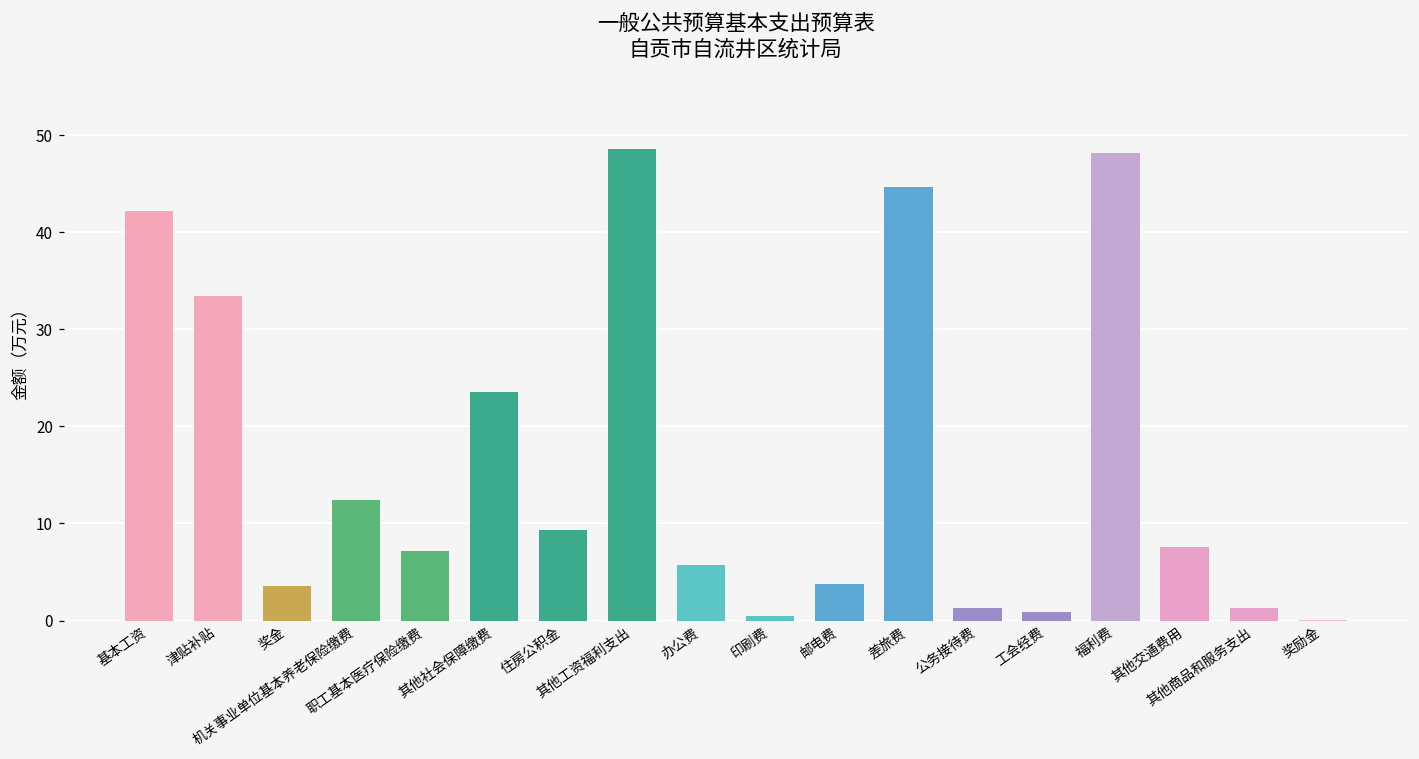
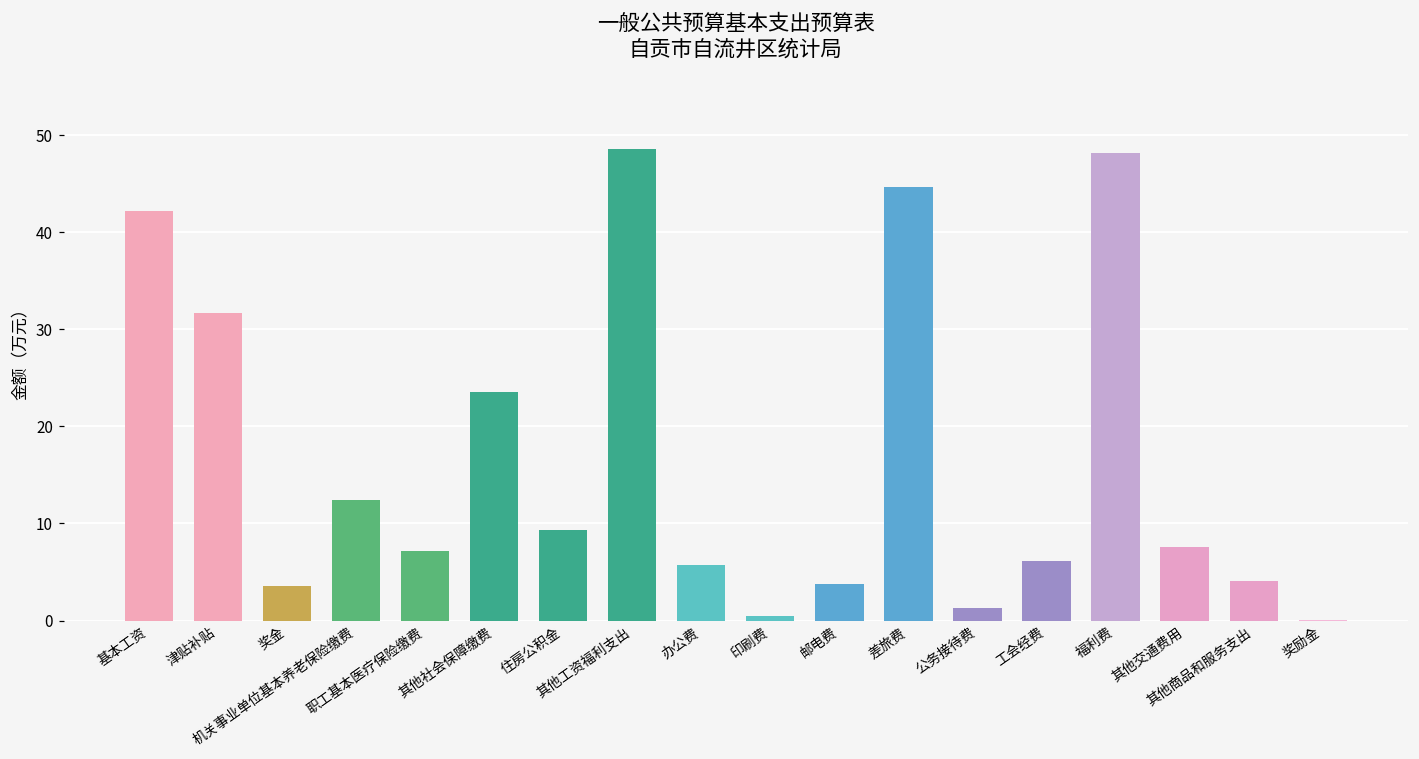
  {
    "基本工资": 42,
-   "津贴补贴": 33,
+   "津贴补贴": 32,
    "奖金": 4,
    "机关事业单位基本养老保险缴费": 12,
    "职工基本医疗保险缴费": 7,
    "其他社会保障缴费": 24,
    "住房公积金": 9,
    "其他工资福利支出": 49,
    "办公费": 6,
    "印刷费": 1,
    "邮电费": 4,
    "差旅费": 45,
    "公务接待费": 1,
-   "工会经费": 1,
+   "工会经费": 6,
    "福利费": 48,
    "其他交通费用": 8,
-   "其他商品和服务支出": 1
+   "其他商品和服务支出": 4
  }
